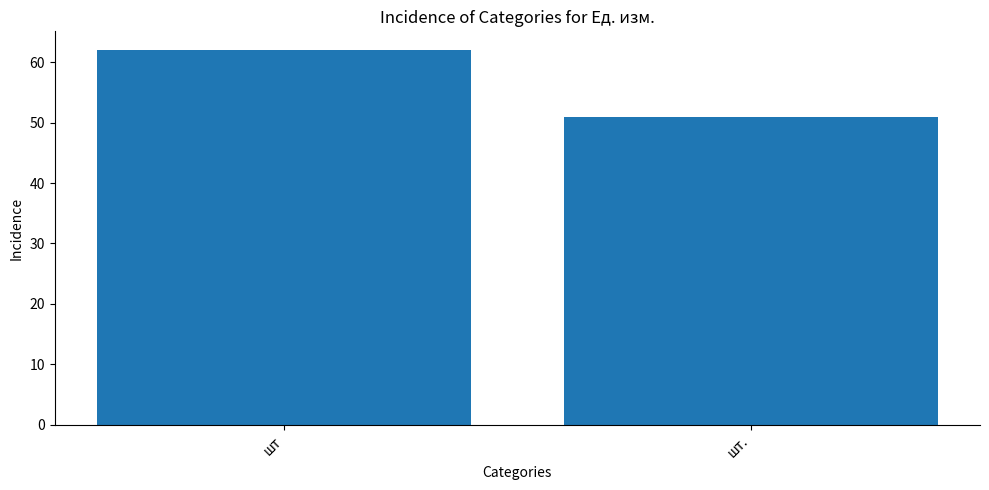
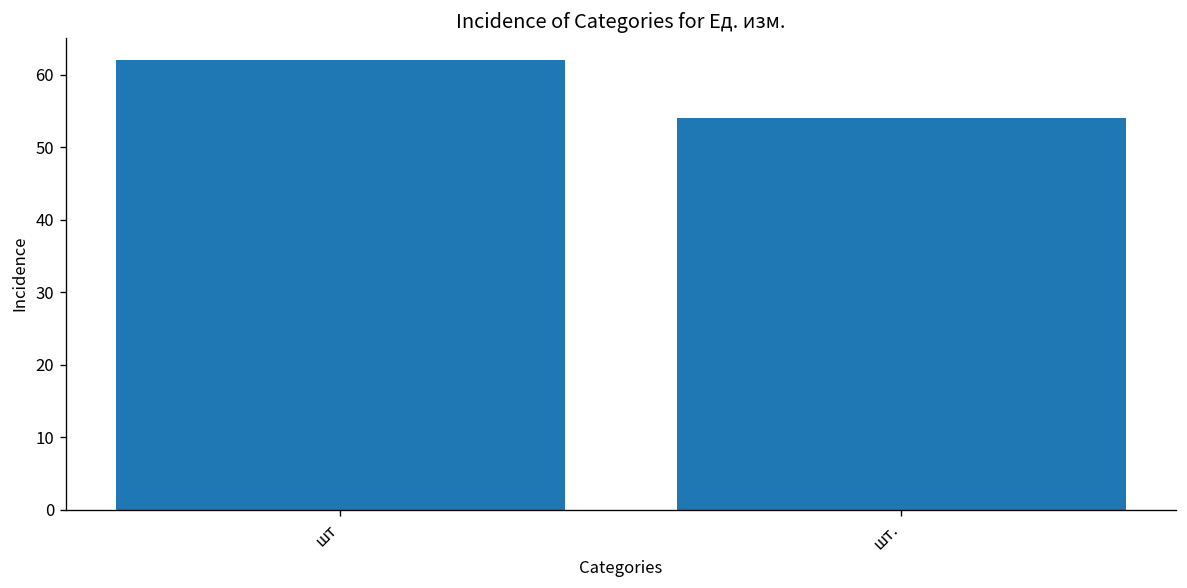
  {
    "шт": 62,
-   "шт.": 51
+   "шт.": 54
  }
